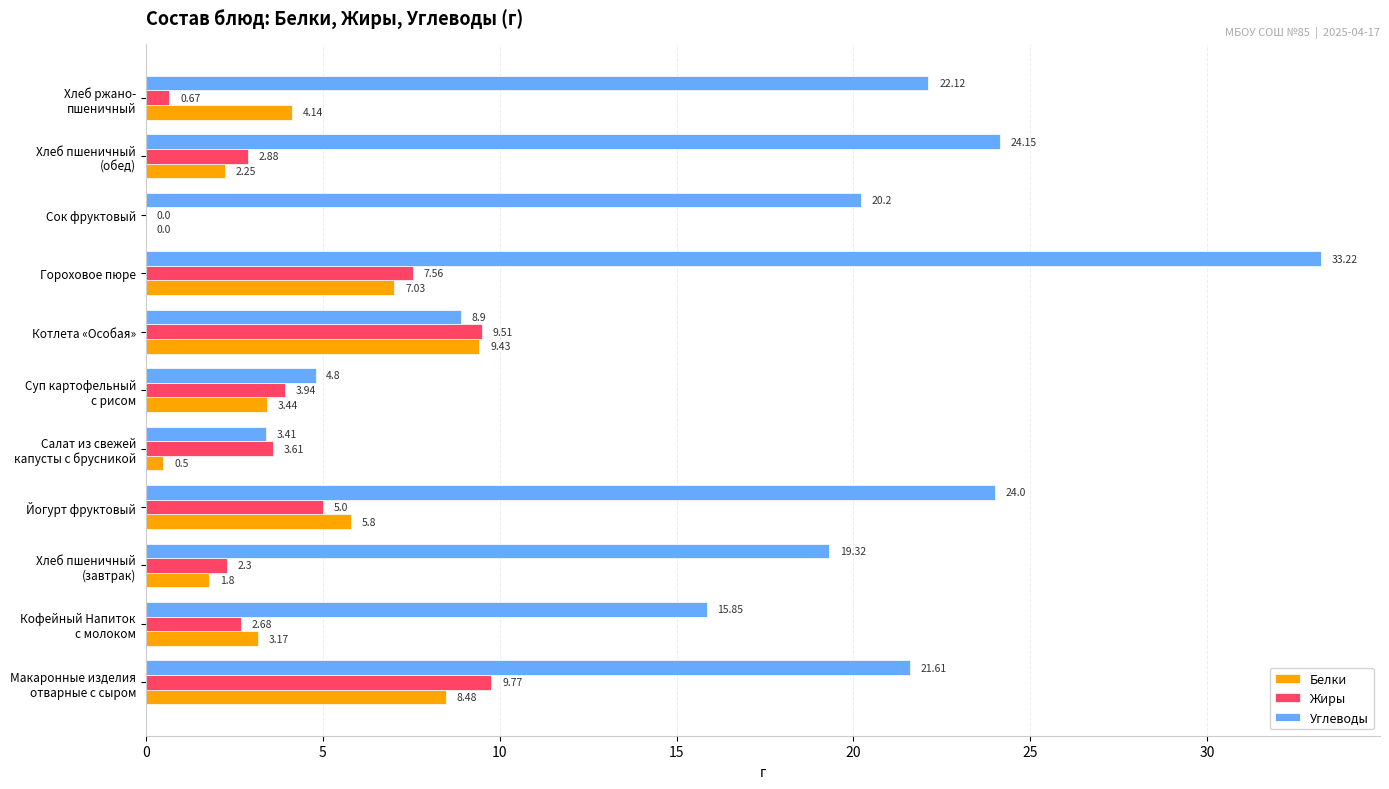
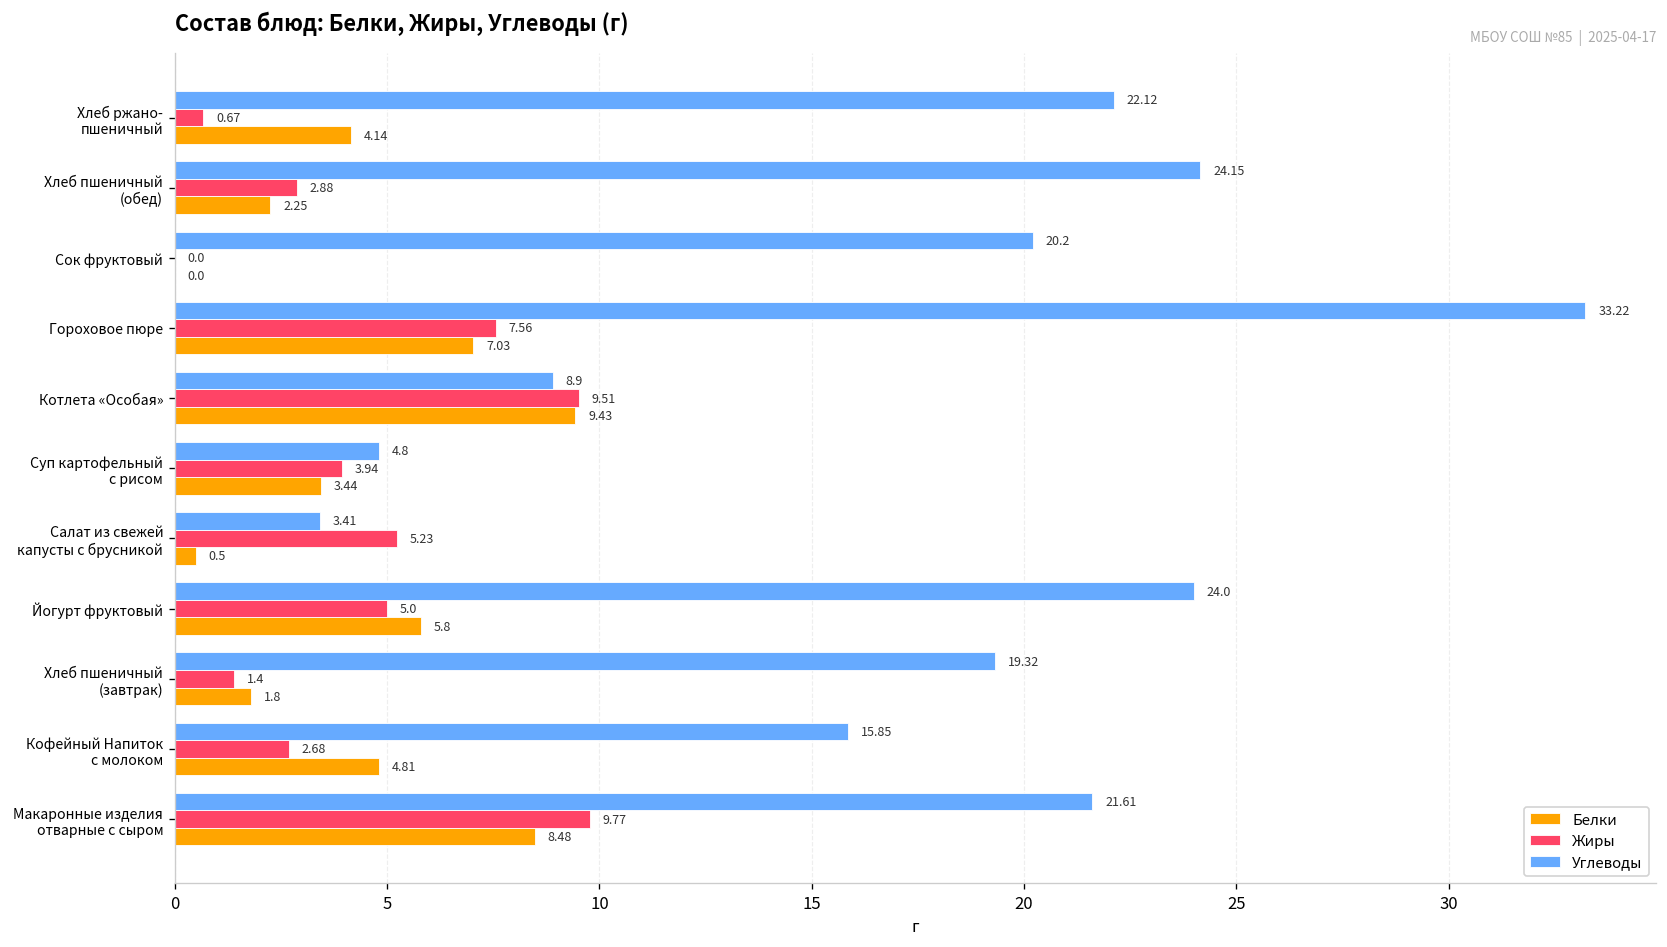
  {
    "Белки": {
      "Хлеб ржано- пшеничный": 4.14,
      "Хлеб пшеничный (обед)": 2.25,
      "Сок фруктовый": 0.0,
      "Гороховое пюре": 7.03,
      "Котлета «Особая»": 9.43,
      "Суп картофельный с рисом": 3.44,
      "Салат из свежей капусты с брусникой": 0.5,
      "Йогурт фруктовый": 5.8,
      "Хлеб пшеничный (завтрак)": 1.8,
-     "Кофейный Напиток с молоком": 3.17,
+     "Кофейный Напиток с молоком": 4.81,
      "Макаронные изделия отварные с сыром": 8.48
    },
    "Жиры": {
      "Хлеб ржано- пшеничный": 0.67,
      "Хлеб пшеничный (обед)": 2.88,
      "Сок фруктовый": 0.0,
      "Гороховое пюре": 7.56,
      "Котлета «Особая»": 9.51,
      "Суп картофельный с рисом": 3.94,
-     "Салат из свежей капусты с брусникой": 3.61,
+     "Салат из свежей капусты с брусникой": 5.23,
      "Йогурт фруктовый": 5.0,
-     "Хлеб пшеничный (завтрак)": 2.3,
+     "Хлеб пшеничный (завтрак)": 1.4,
      "Кофейный Напиток с молоком": 2.68,
      "Макаронные изделия отварные с сыром": 9.77
    },
    "Углеводы": {
      "Хлеб ржано- пшеничный": 22.12,
      "Хлеб пшеничный (обед)": 24.15,
      "Сок фруктовый": 20.2,
      "Гороховое пюре": 33.22,
      "Котлета «Особая»": 8.9,
      "Суп картофельный с рисом": 4.8,
      "Салат из свежей капусты с брусникой": 3.41,
      "Йогурт фруктовый": 24.0,
      "Хлеб пшеничный (завтрак)": 19.32,
      "Кофейный Напиток с молоком": 15.85,
      "Макаронные изделия отварные с сыром": 21.61
    }
  }
